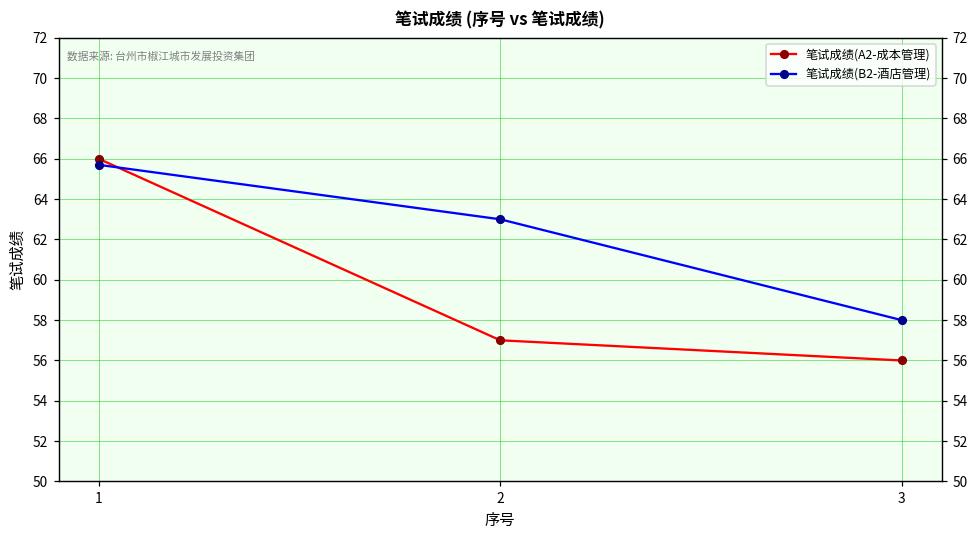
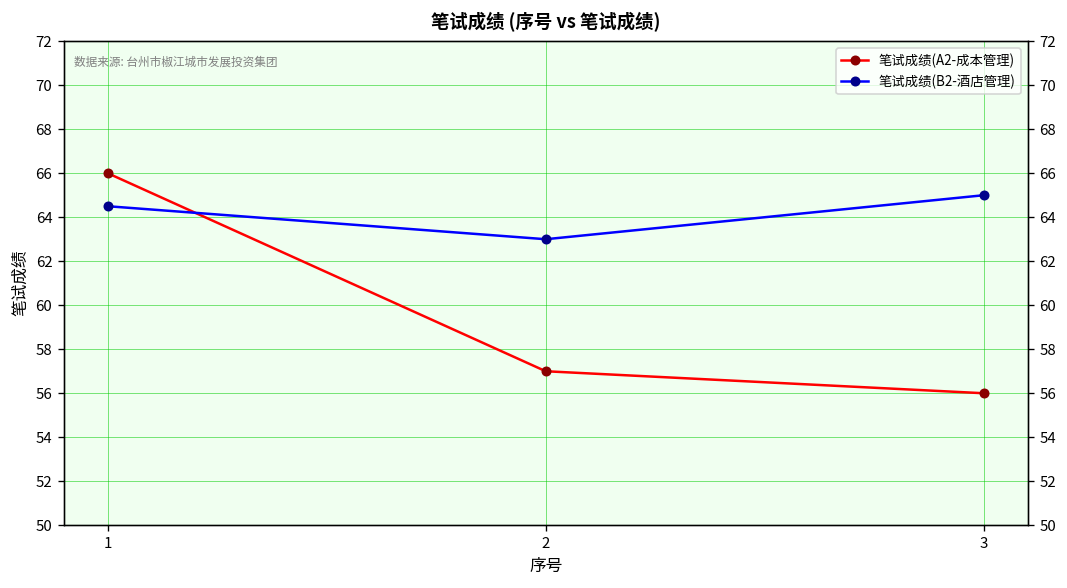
  {
    "笔试成绩(A2-成本管理)": {
      "1": 66.0,
      "2": 57.0,
      "3": 56.0
    },
    "笔试成绩(B2-酒店管理)": {
-     "1": 65.7,
+     "1": 64.5,
      "2": 63.0,
-     "3": 58
+     "3": 65
    }
  }
